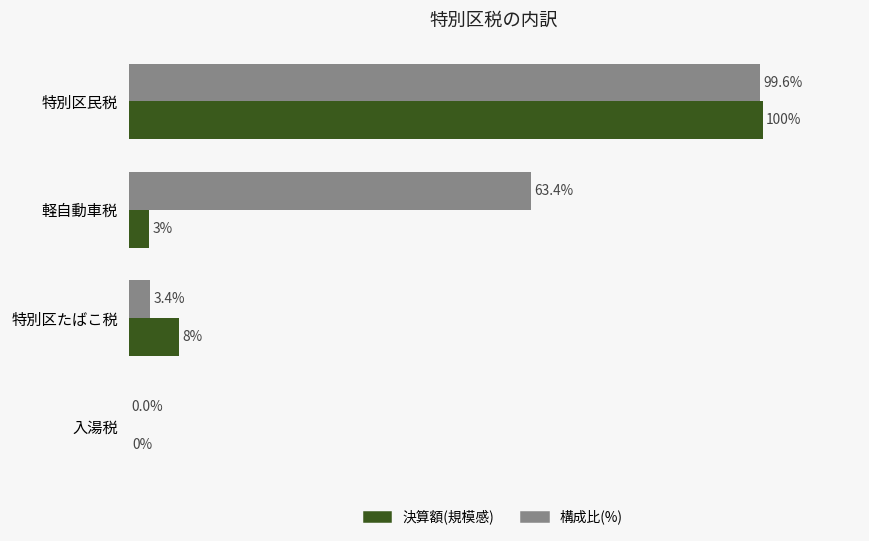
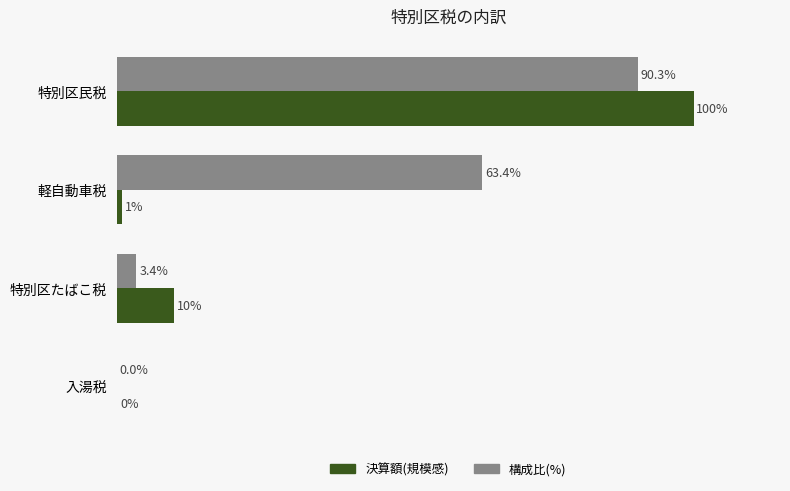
  {
    "決算額(規模感)": {
      "特別区民税": "100%",
-     "軽自動車税": "3%",
-     "特別区たばこ税": "8%",
+     "軽自動車税": "1%",
+     "特別区たばこ税": "10%",
      "入湯税": "0%"
    },
    "構成比(%)": {
-     "特別区民税": "99.6%",
+     "特別区民税": "90.3%",
      "軽自動車税": "63.4%",
      "特別区たばこ税": "3.4%",
      "入湯税": "0.0%"
    }
  }
